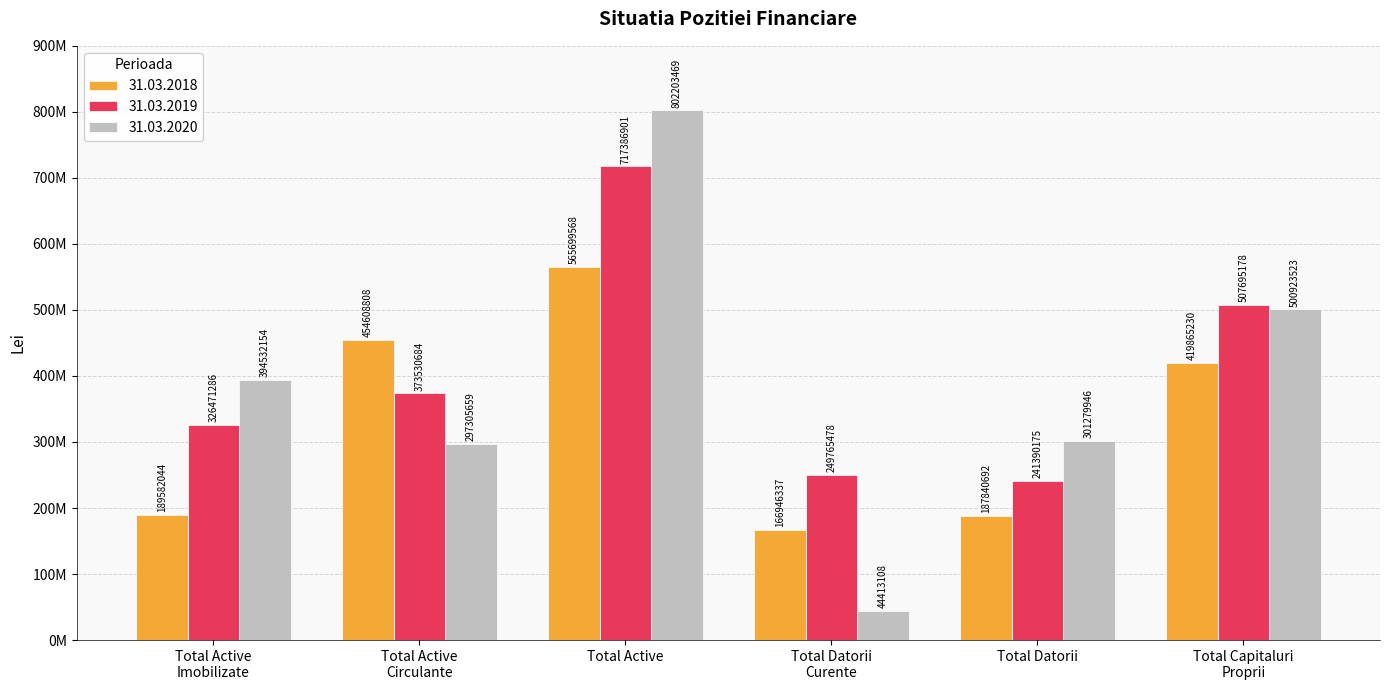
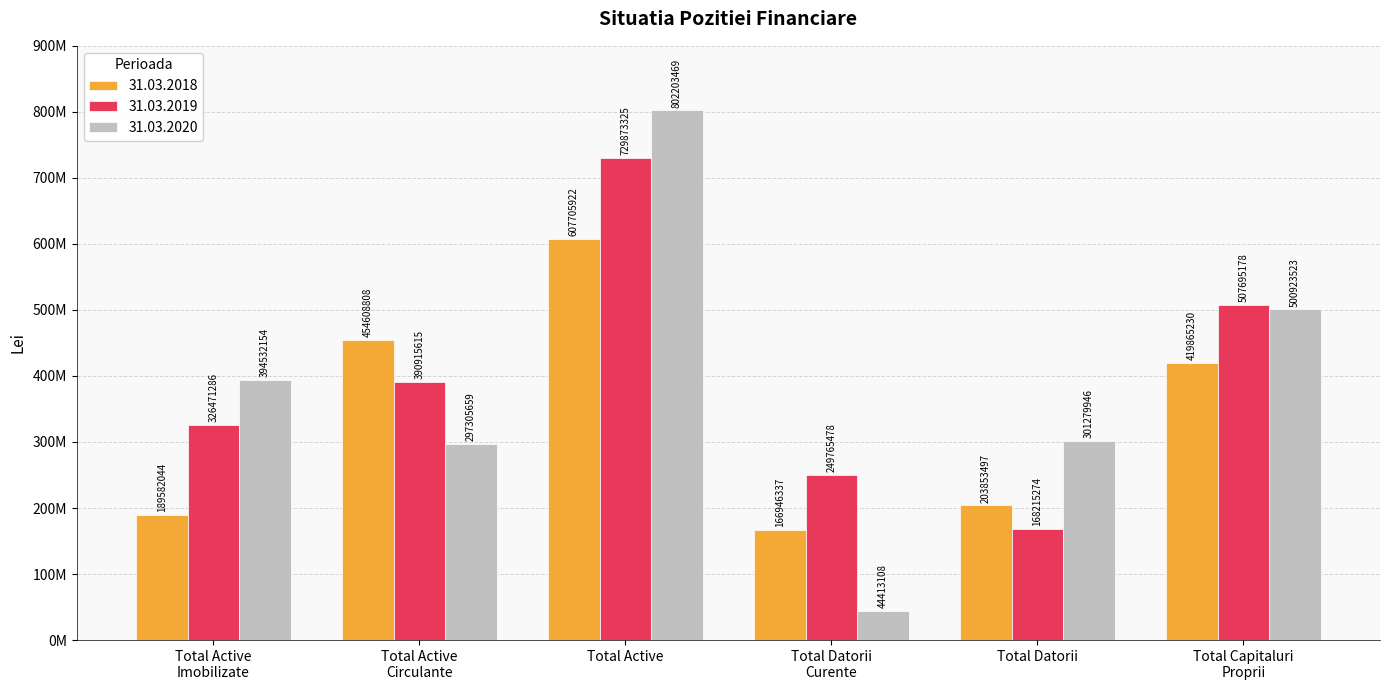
  {
    "31.03.2018": {
      "Total Active Imobilizate": 189582044,
      "Total Active Circulante": 454608808,
-     "Total Active": 565699568,
+     "Total Active": 607705922,
      "Total Datorii Curente": 166946337,
-     "Total Datorii": 187840692,
+     "Total Datorii": 203853497,
      "Total Capitaluri Proprii": 419865230
    },
    "31.03.2019": {
      "Total Active Imobilizate": 326471286,
-     "Total Active Circulante": 373530684,
-     "Total Active": 717386901,
+     "Total Active Circulante": 390915615,
+     "Total Active": 729873325,
      "Total Datorii Curente": 249765478,
-     "Total Datorii": 241390175,
+     "Total Datorii": 168215274,
      "Total Capitaluri Proprii": 507695178
    },
    "31.03.2020": {
      "Total Active Imobilizate": 394532154,
      "Total Active Circulante": 297305659,
      "Total Active": 802203469,
      "Total Datorii Curente": 44413108,
      "Total Datorii": 301279946,
      "Total Capitaluri Proprii": 500923523
    }
  }
